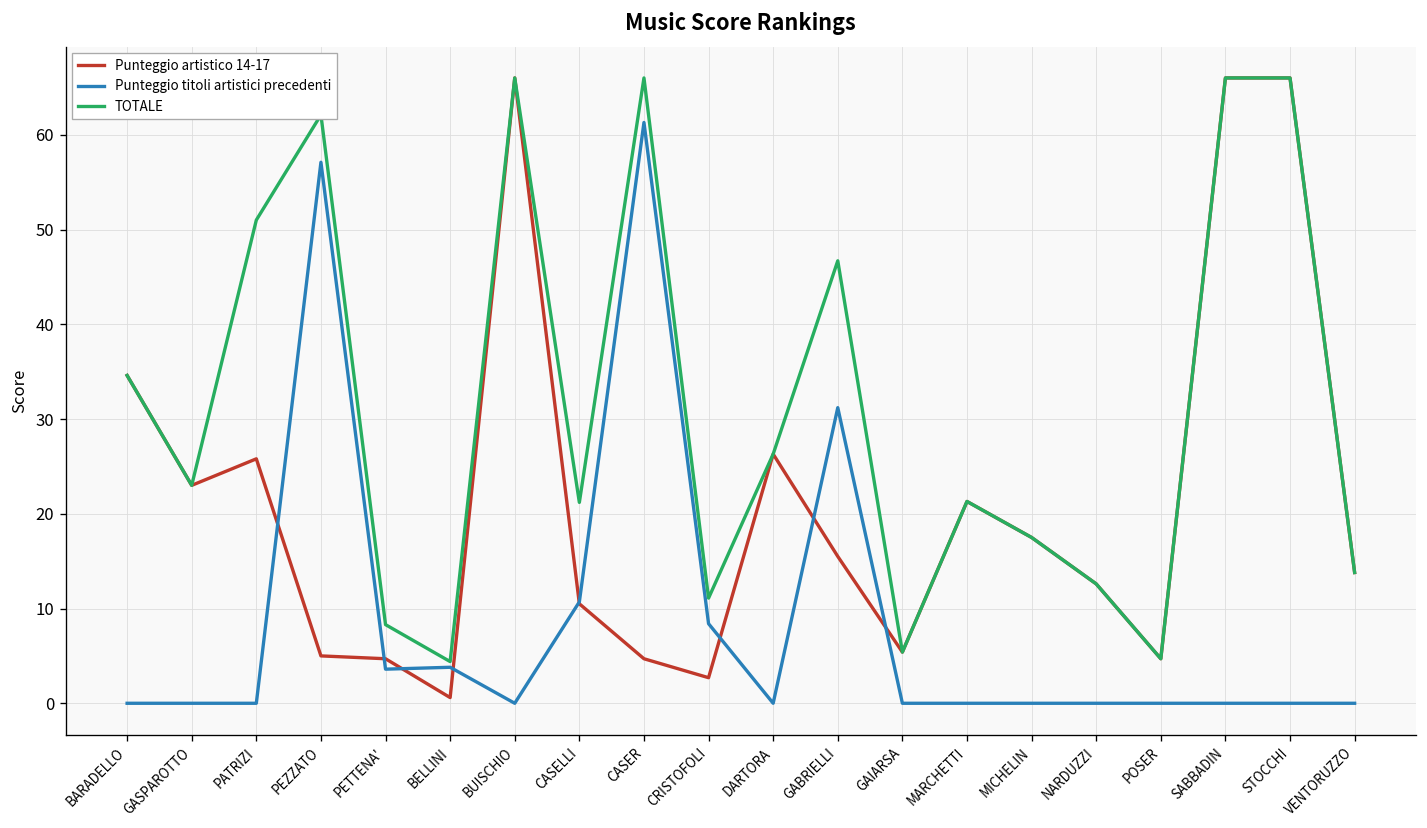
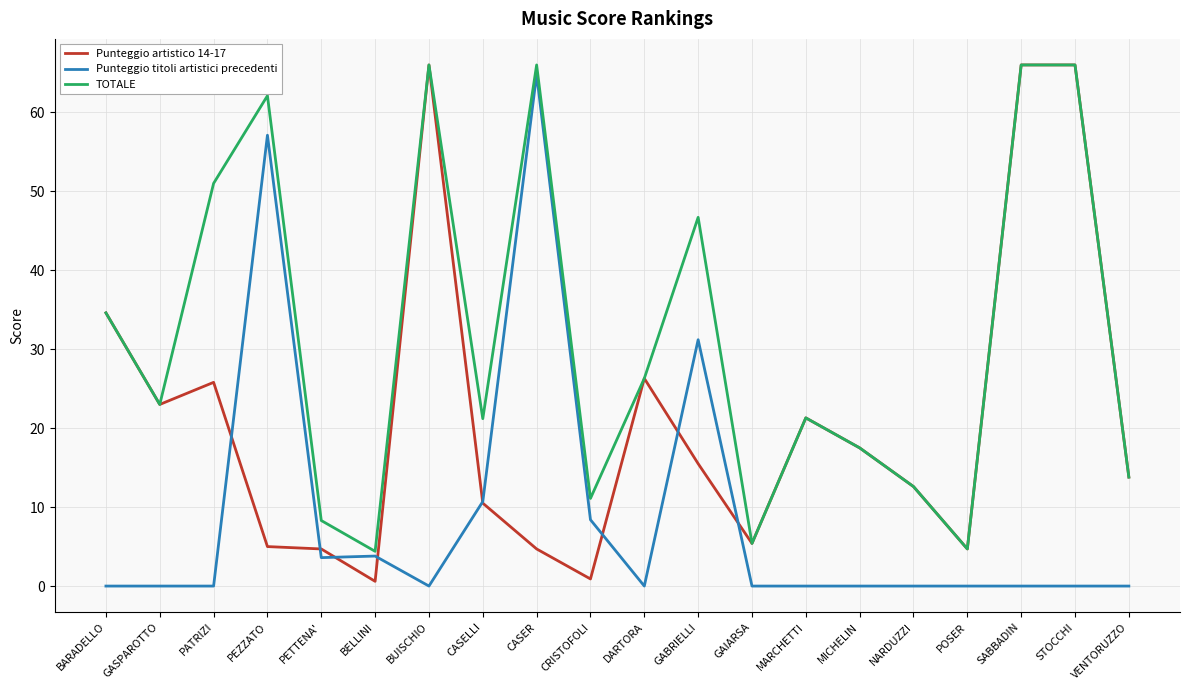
  {
    "Punteggio artistico 14-17": {
      "PATRIZI": 26,
      "PEZZATO": 5,
      "PETTENA'": 5,
      "BELLINI": 1,
      "CASER": 5,
-     "CRISTOFOLI": 3,
+     "CRISTOFOLI": 1,
      "GABRIELLI": 16
    },
    "Punteggio titoli artistici precedenti": {
      "BARADELLO": 0,
      "GASPAROTTO": 0,
      "PATRIZI": 0,
      "PEZZATO": 57,
      "PETTENA'": 4,
      "BELLINI": 4,
      "BUISCHIO": 0,
-     "CASER": 61,
+     "CASER": 65,
      "CRISTOFOLI": 8,
      "DARTORA": 0,
      "GABRIELLI": 31,
      "GAIARSA": 0,
      "MARCHETTI": 0,
      "MICHELIN": 0,
      "NARDUZZI": 0,
      "POSER": 0,
      "SABBADIN": 0,
      "STOCCHI": 0,
      "VENTORUZZO": 0
    },
    "TOTALE": {
      "PATRIZI": 51,
      "PEZZATO": 62,
      "PETTENA'": 8,
      "BELLINI": 4,
      "CASELLI": 21,
      "CASER": 66,
      "CRISTOFOLI": 11,
      "GABRIELLI": 47
    }
  }
